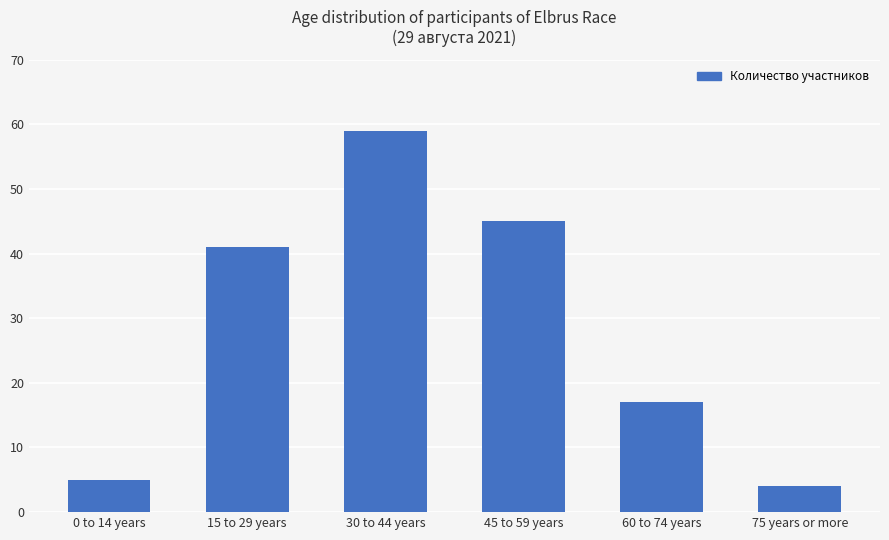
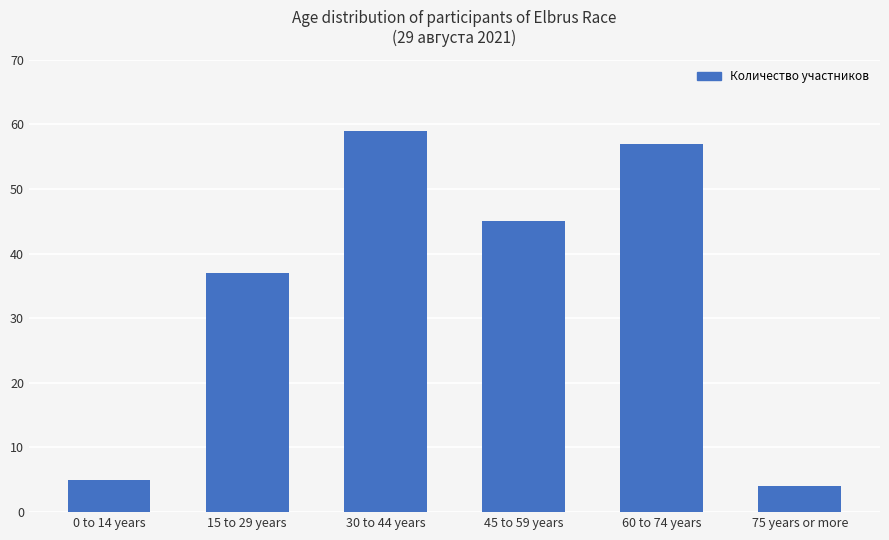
  {
    "0 to 14 years": 5,
-   "15 to 29 years": 41,
+   "15 to 29 years": 37,
    "30 to 44 years": 59,
    "45 to 59 years": 45,
-   "60 to 74 years": 17,
+   "60 to 74 years": 57,
    "75 years or more": 4
  }
